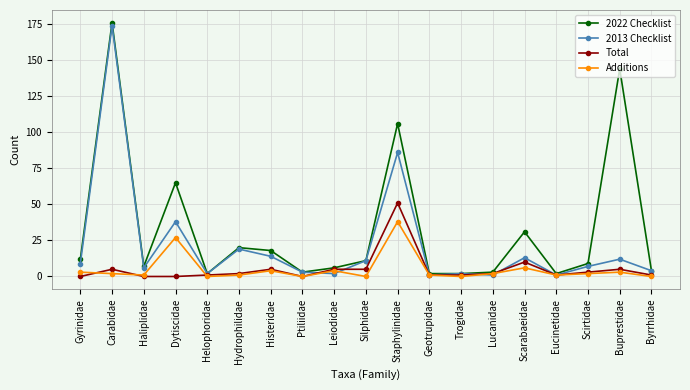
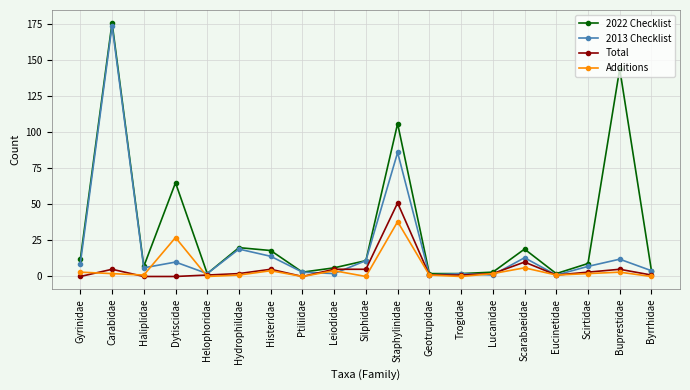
  {
    "2022 Checklist": {
      "Gyrinidae": 12,
      "Carabidae": 176,
      "Dytiscidae": 65,
      "Histeridae": 18,
      "Staphylinidae": 106,
-     "Scarabaeidae": 31,
+     "Scarabaeidae": 19,
      "Scirtidae": 9
    },
    "2013 Checklist": {
      "Gyrinidae": 9,
      "Carabidae": 174,
-     "Dytiscidae": 38,
+     "Dytiscidae": 10,
      "Histeridae": 14,
      "Leiodidae": 2,
      "Staphylinidae": 86,
      "Scarabaeidae": 13,
      "Scirtidae": 7,
      "Buprestidae": 12
    },
    "Total": {
      "Gyrinidae": 0,
      "Carabidae": 5,
      "Dytiscidae": 0,
      "Silphidae": 5,
      "Staphylinidae": 51,
      "Scarabaeidae": 10,
      "Buprestidae": 5
    },
    "Additions": {
      "Gyrinidae": 3,
      "Carabidae": 2,
      "Dytiscidae": 27,
      "Silphidae": 0,
      "Staphylinidae": 38,
      "Scarabaeidae": 6,
      "Buprestidae": 3
    }
  }
